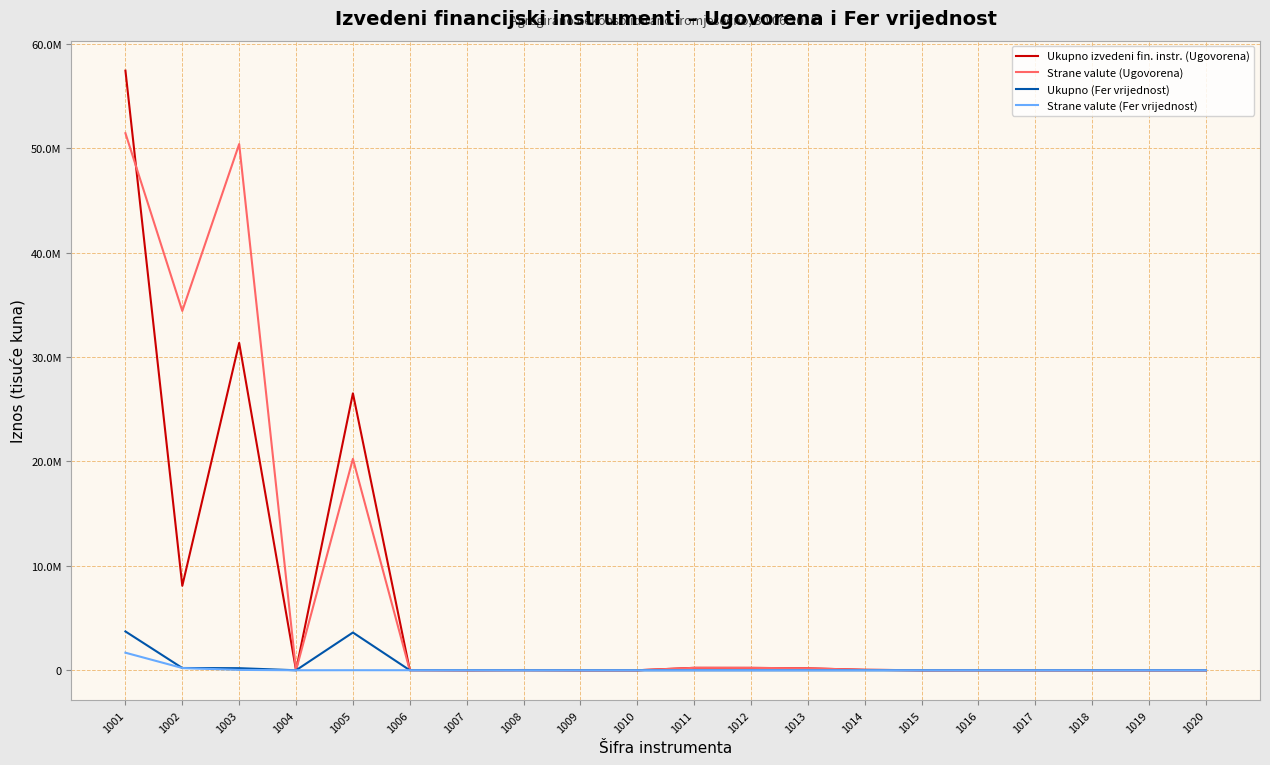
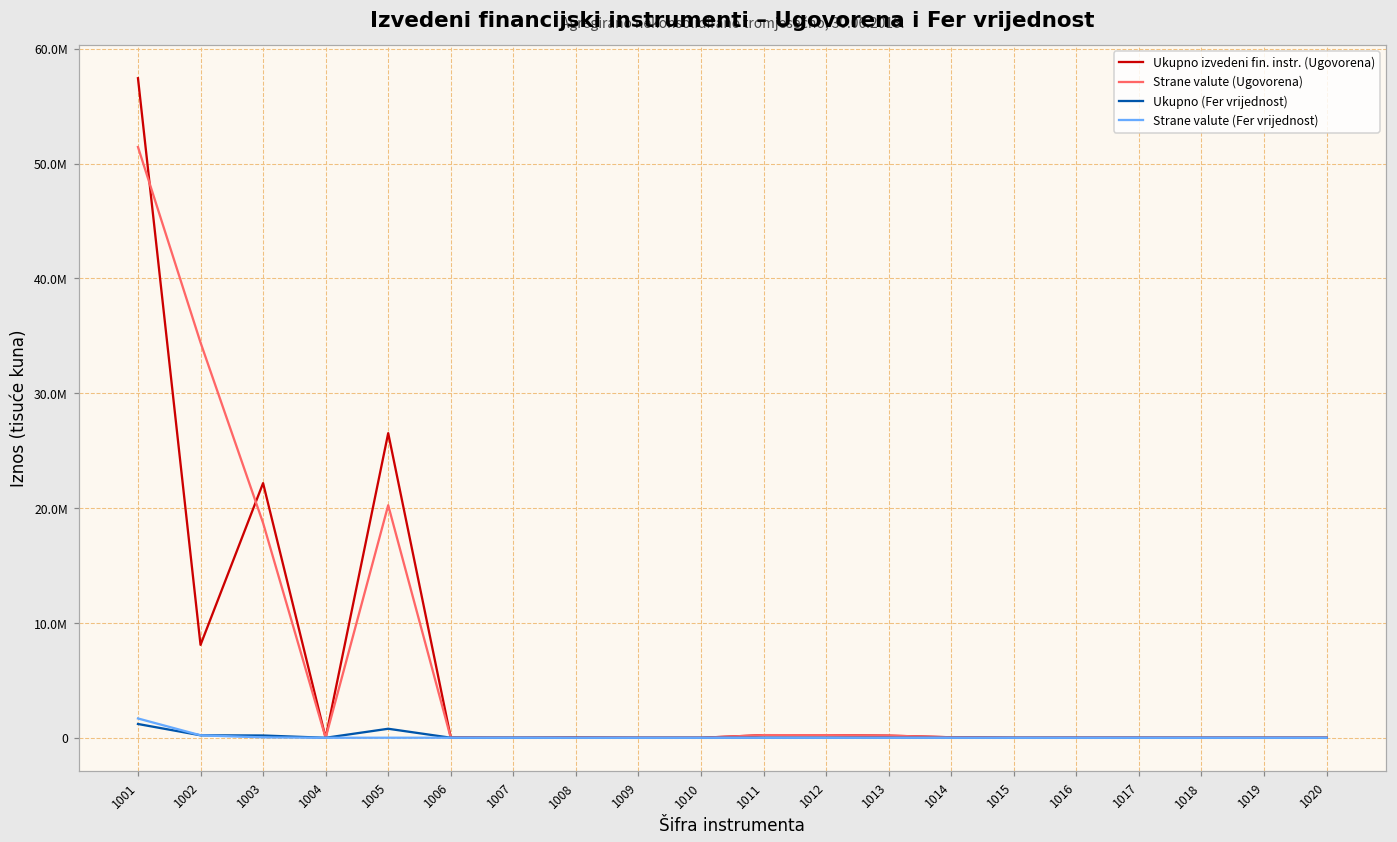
  {
    "Ukupno izvedeni fin. instr. (Ugovorena)": {
      "1001": 57400000,
      "1002": 8100000,
-     "1003": 31400000,
+     "1003": 22200000,
      "1005": 26500000
    },
    "Strane valute (Ugovorena)": {
      "1001": 51400000,
      "1002": 34400000,
-     "1003": 50400000,
+     "1003": 18700000,
      "1005": 20300000
    },
    "Ukupno (Fer vrijednost)": {
-     "1001": 3700000,
-     "1005": 3600000
+     "1001": 1200000,
+     "1005": 800000
    },
    "Strane valute (Fer vrijednost)": {
      "1001": 1700000,
      "1005": 0
    }
  }
